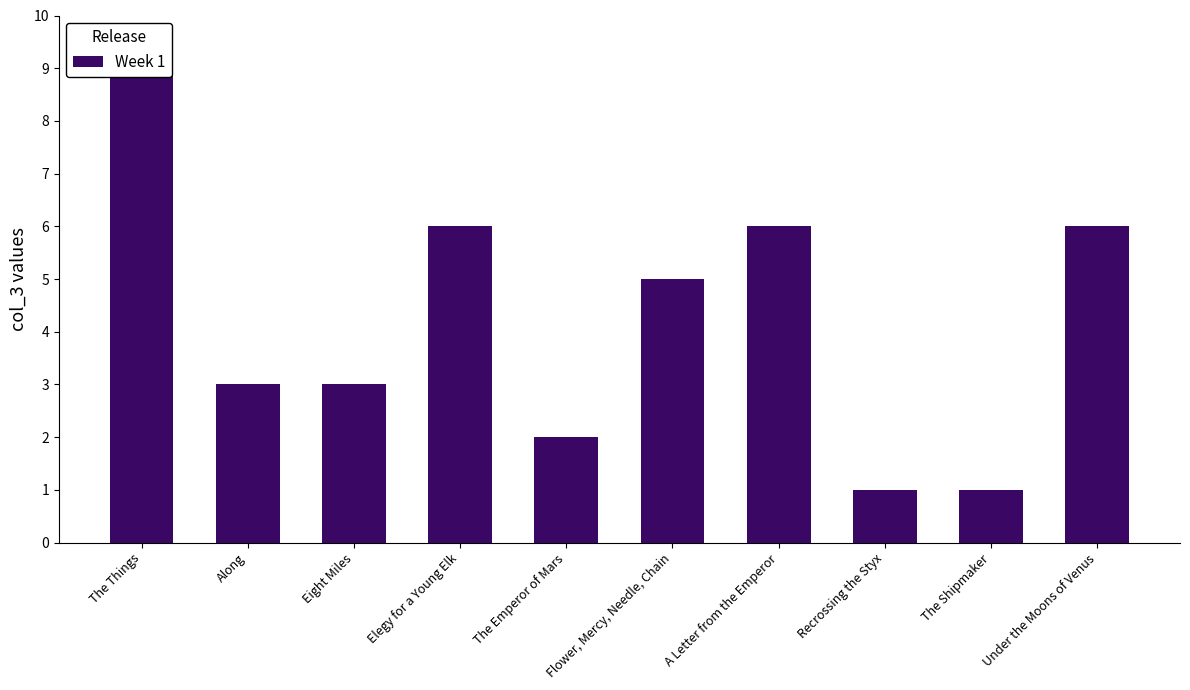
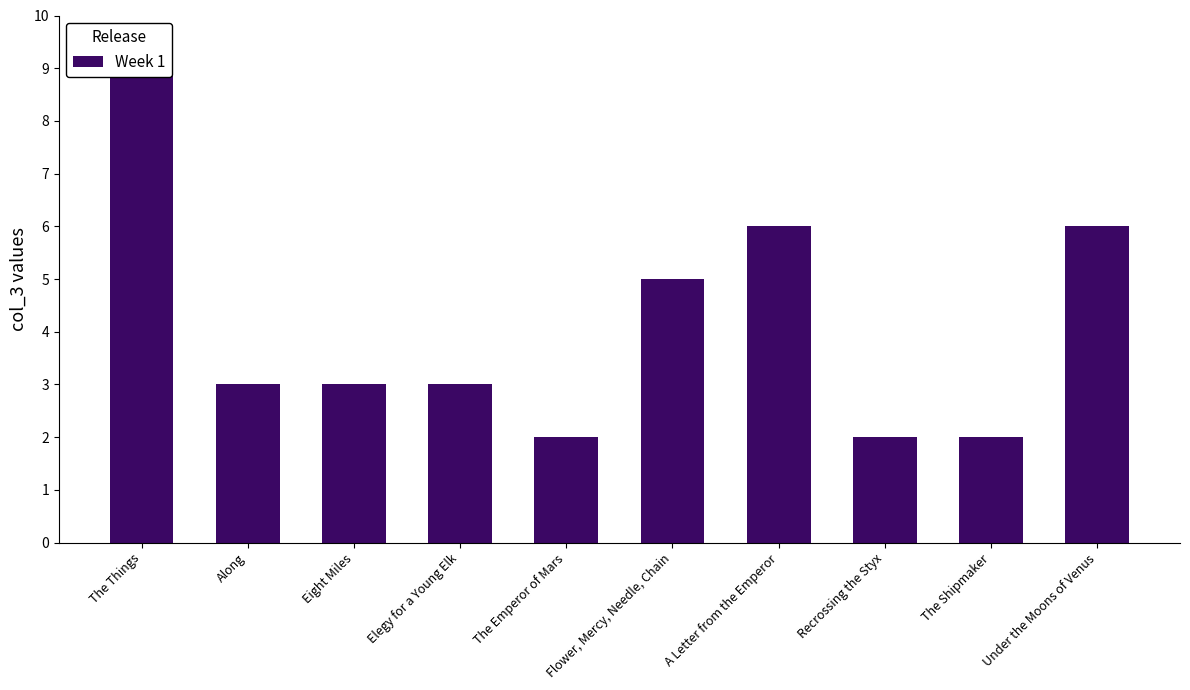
  {
    "Along": 3,
    "Eight Miles": 3,
-   "Elegy for a Young Elk": 6,
+   "Elegy for a Young Elk": 3,
    "The Emperor of Mars": 2,
    "Flower, Mercy, Needle, Chain": 5,
    "A Letter from the Emperor": 6,
-   "Recrossing the Styx": 1,
-   "The Shipmaker": 1,
+   "Recrossing the Styx": 2,
+   "The Shipmaker": 2,
    "Under the Moons of Venus": 6
  }
